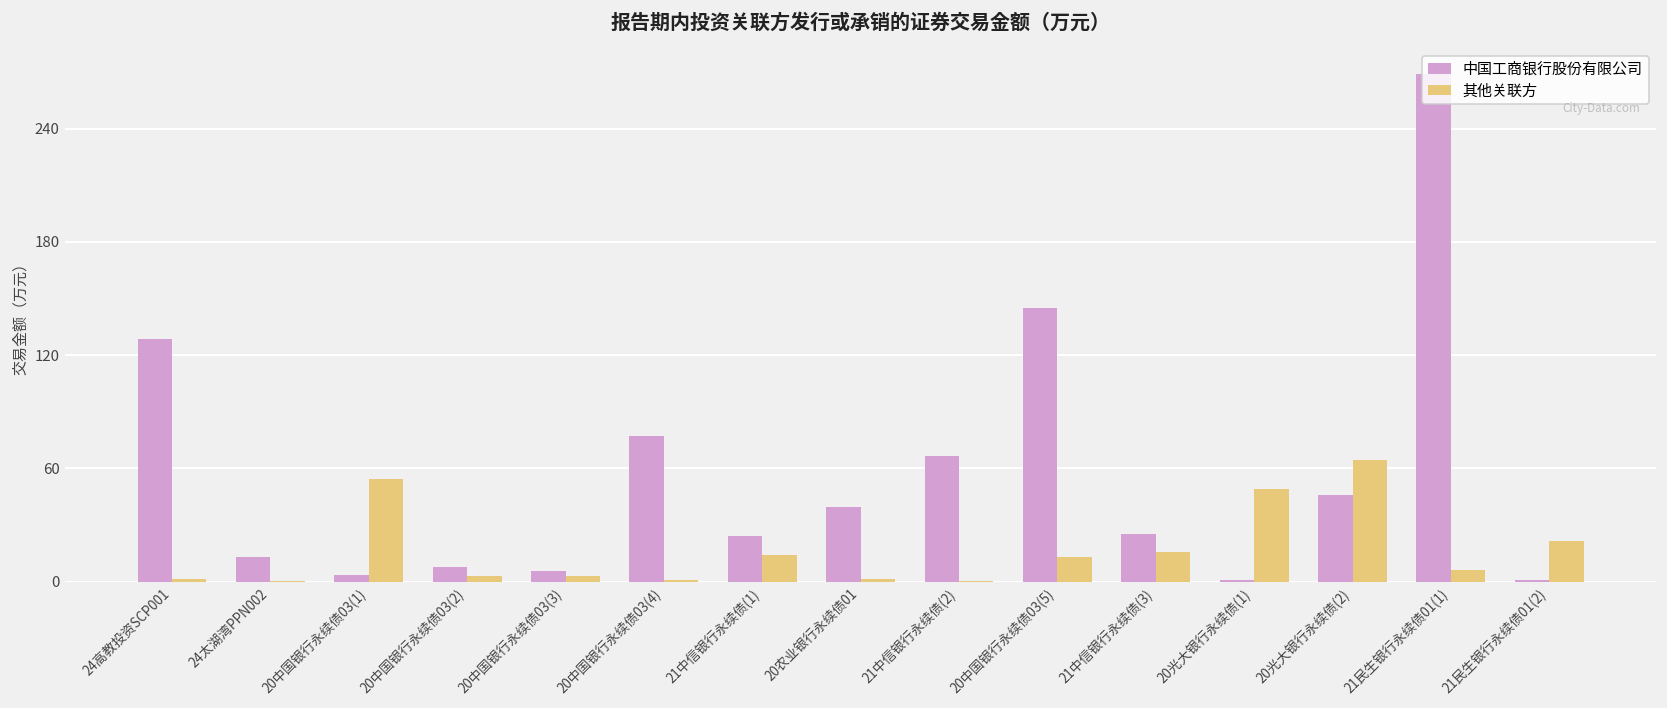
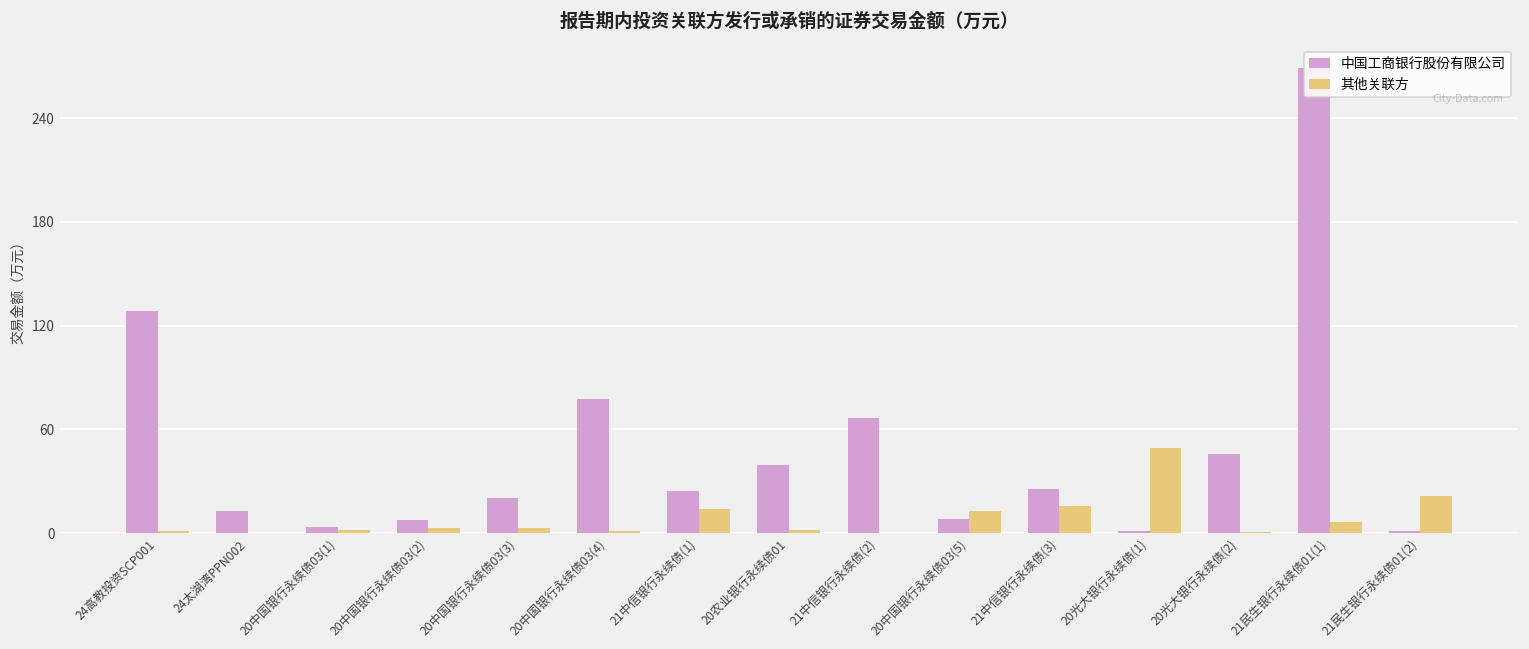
  {
    "中国工商银行股份有限公司": {
      "24高教投资SCP001": 128,
      "24太湖湾PPN002": 13,
      "20中国银行永续债03(1)": 4,
      "20中国银行永续债03(2)": 7,
-     "20中国银行永续债03(3)": 6,
+     "20中国银行永续债03(3)": 20,
      "20中国银行永续债03(4)": 77,
      "21中信银行永续债(1)": 24,
      "20农业银行永续债01": 39,
      "21中信银行永续债(2)": 67,
-     "20中国银行永续债03(5)": 145,
+     "20中国银行永续债03(5)": 8,
      "21中信银行永续债(3)": 25,
      "20光大银行永续债(2)": 46
    },
    "其他关联方": {
-     "20中国银行永续债03(1)": 55,
+     "20中国银行永续债03(1)": 2,
      "20中国银行永续债03(2)": 3,
      "20中国银行永续债03(3)": 3,
      "21中信银行永续债(1)": 14,
      "20中国银行永续债03(5)": 13,
      "21中信银行永续债(3)": 16,
      "20光大银行永续债(1)": 49,
-     "20光大银行永续债(2)": 65,
+     "20光大银行永续债(2)": 0,
      "21民生银行永续债01(1)": 6,
      "21民生银行永续债01(2)": 22
    }
  }
